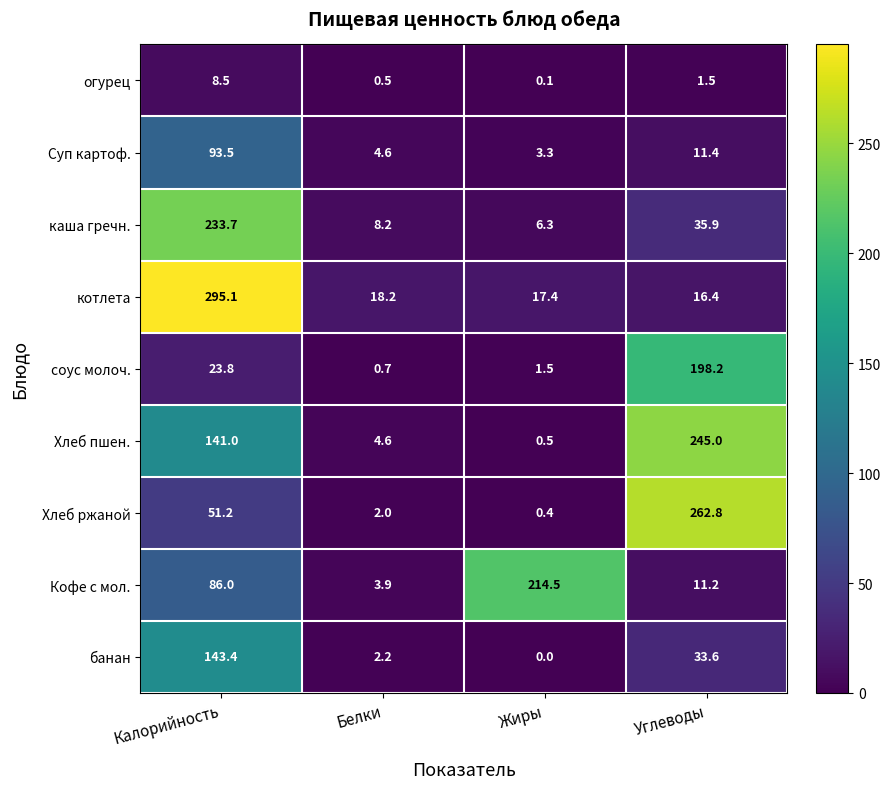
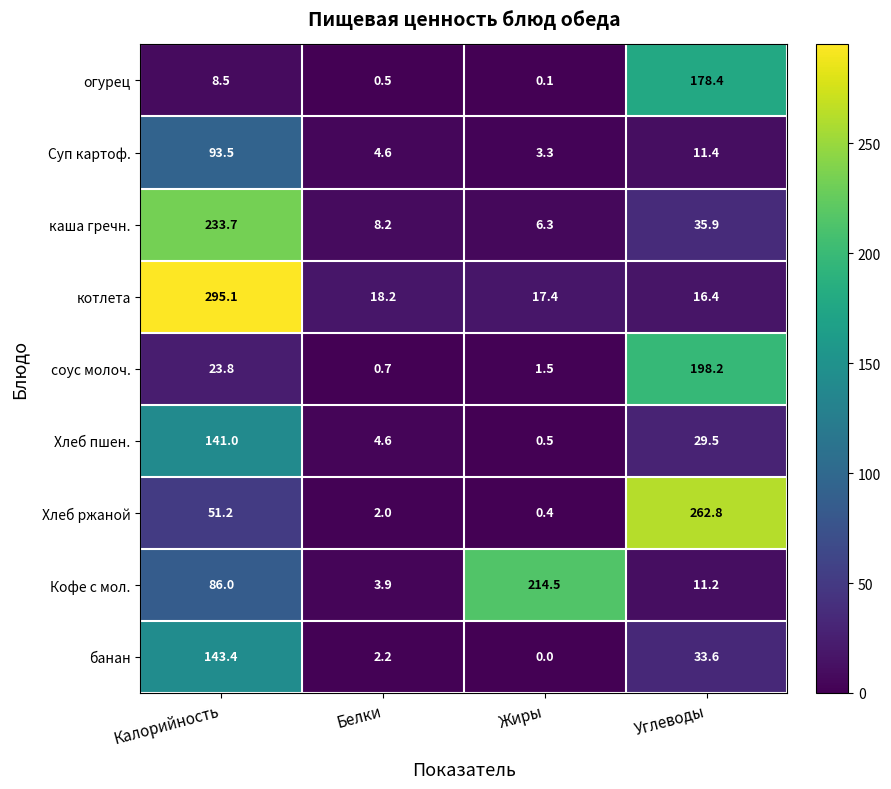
  {
    "огурец": {
      "Калорийность": 8.5,
      "Белки": 0.5,
      "Жиры": 0.1,
-     "Углеводы": 1.5
+     "Углеводы": 178.4
    },
    "Суп картоф.": {
      "Калорийность": 93.5,
      "Белки": 4.6,
      "Жиры": 3.3,
      "Углеводы": 11.4
    },
    "каша гречн.": {
      "Калорийность": 233.7,
      "Белки": 8.2,
      "Жиры": 6.3,
      "Углеводы": 35.9
    },
    "котлета": {
      "Калорийность": 295.1,
      "Белки": 18.2,
      "Жиры": 17.4,
      "Углеводы": 16.4
    },
    "соус молоч.": {
      "Калорийность": 23.8,
      "Белки": 0.7,
      "Жиры": 1.5,
      "Углеводы": 198.2
    },
    "Хлеб пшен.": {
      "Калорийность": 141.0,
      "Белки": 4.6,
      "Жиры": 0.5,
-     "Углеводы": 245.0
+     "Углеводы": 29.5
    },
    "Хлеб ржаной": {
      "Калорийность": 51.2,
      "Белки": 2.0,
      "Жиры": 0.4,
      "Углеводы": 262.8
    },
    "Кофе с мол.": {
      "Калорийность": 86.0,
      "Белки": 3.9,
      "Жиры": 214.5,
      "Углеводы": 11.2
    },
    "банан": {
      "Калорийность": 143.4,
      "Белки": 2.2,
      "Жиры": 0.0,
      "Углеводы": 33.6
    }
  }
